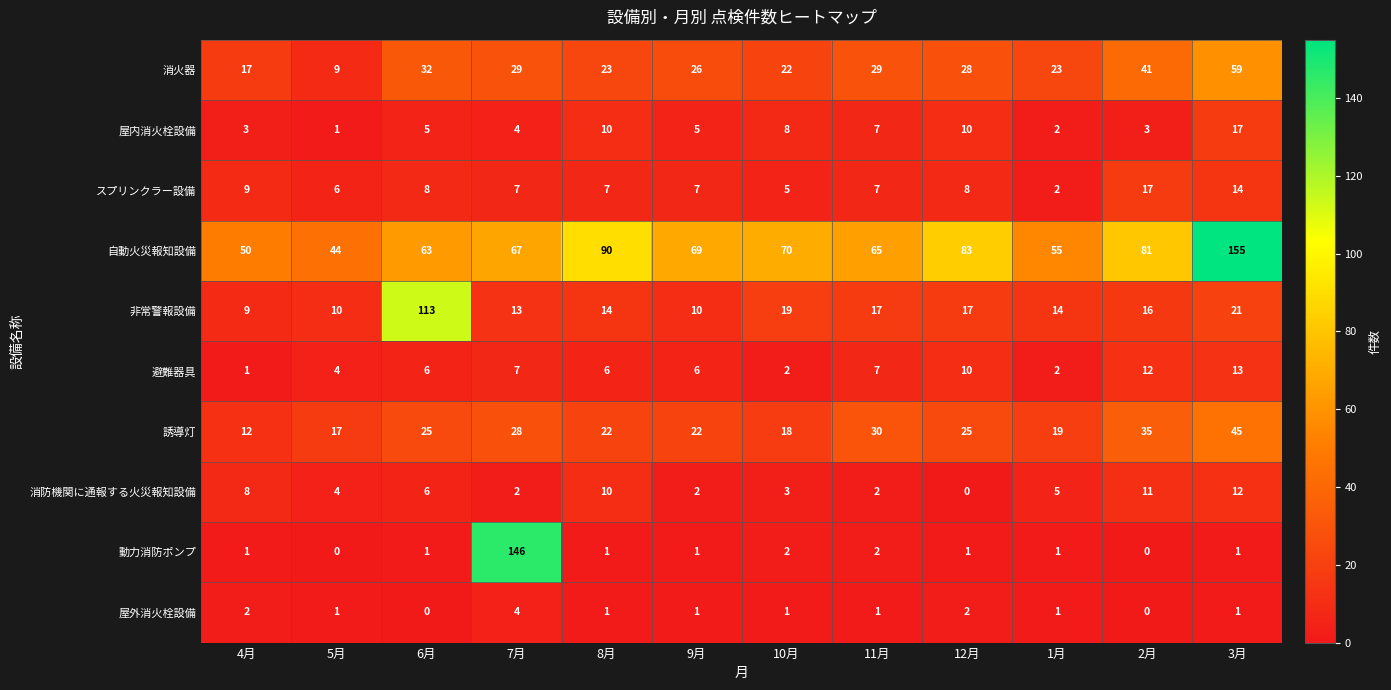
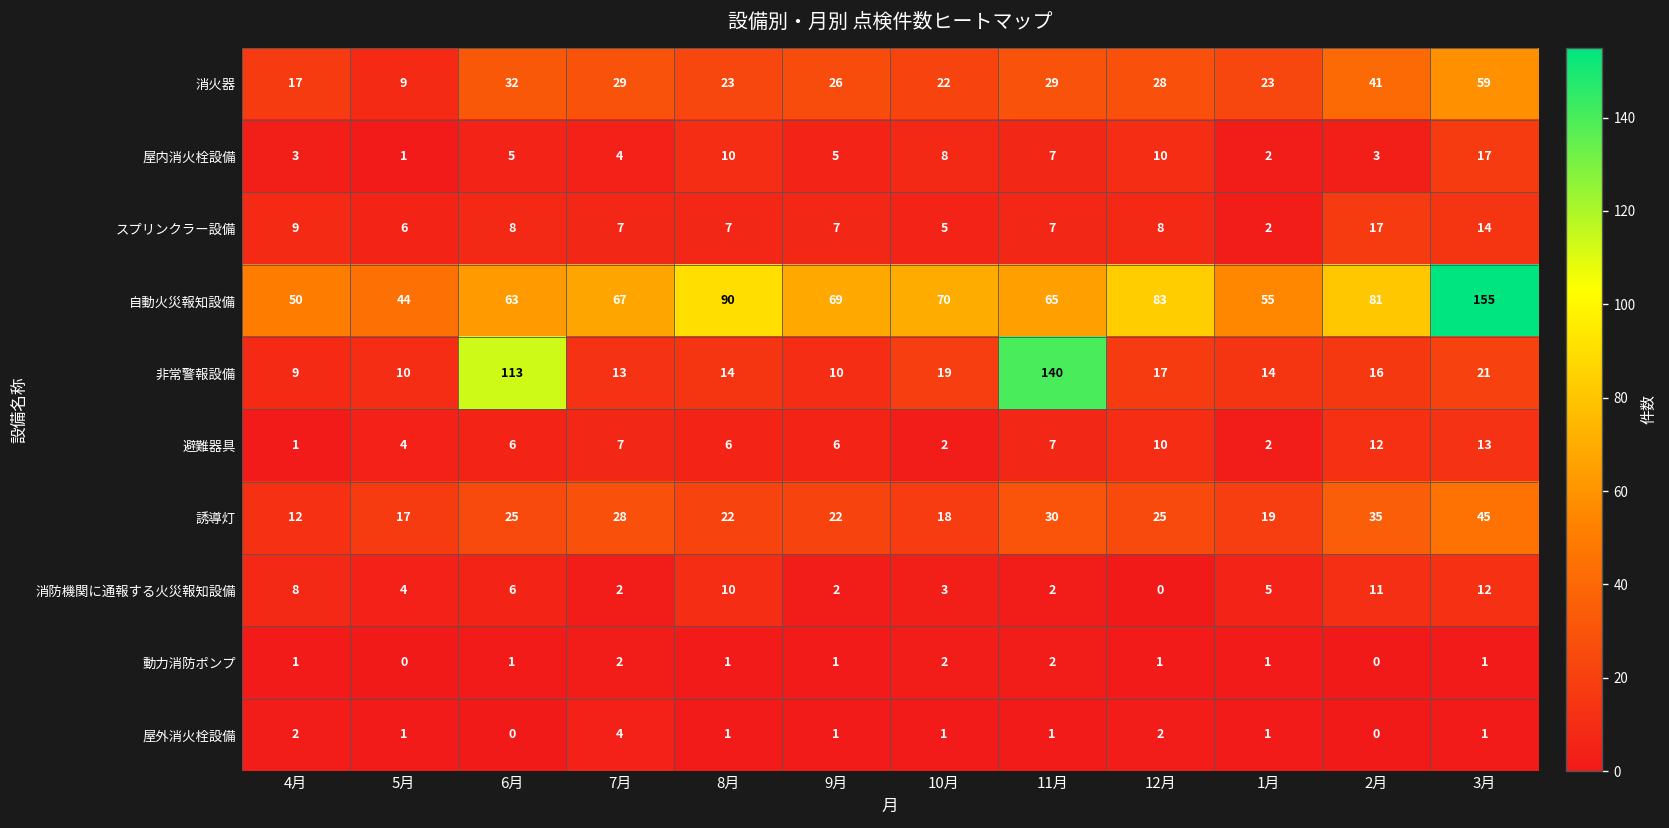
  {
    "消火器": {
      "4月": 17,
      "5月": 9,
      "6月": 32,
      "7月": 29,
      "8月": 23,
      "9月": 26,
      "10月": 22,
      "11月": 29,
      "12月": 28,
      "1月": 23,
      "2月": 41,
      "3月": 59
    },
    "屋内消火栓設備": {
      "4月": 3,
      "5月": 1,
      "6月": 5,
      "7月": 4,
      "8月": 10,
      "9月": 5,
      "10月": 8,
      "11月": 7,
      "12月": 10,
      "1月": 2,
      "2月": 3,
      "3月": 17
    },
    "スプリンクラー設備": {
      "4月": 9,
      "5月": 6,
      "6月": 8,
      "7月": 7,
      "8月": 7,
      "9月": 7,
      "10月": 5,
      "11月": 7,
      "12月": 8,
      "1月": 2,
      "2月": 17,
      "3月": 14
    },
    "自動火災報知設備": {
      "4月": 50,
      "5月": 44,
      "6月": 63,
      "7月": 67,
      "8月": 90,
      "9月": 69,
      "10月": 70,
      "11月": 65,
      "12月": 83,
      "1月": 55,
      "2月": 81,
      "3月": 155
    },
    "非常警報設備": {
      "4月": 9,
      "5月": 10,
      "6月": 113,
      "7月": 13,
      "8月": 14,
      "9月": 10,
      "10月": 19,
-     "11月": 17,
+     "11月": 140,
      "12月": 17,
      "1月": 14,
      "2月": 16,
      "3月": 21
    },
    "避難器具": {
      "4月": 1,
      "5月": 4,
      "6月": 6,
      "7月": 7,
      "8月": 6,
      "9月": 6,
      "10月": 2,
      "11月": 7,
      "12月": 10,
      "1月": 2,
      "2月": 12,
      "3月": 13
    },
    "誘導灯": {
      "4月": 12,
      "5月": 17,
      "6月": 25,
      "7月": 28,
      "8月": 22,
      "9月": 22,
      "10月": 18,
      "11月": 30,
      "12月": 25,
      "1月": 19,
      "2月": 35,
      "3月": 45
    },
    "消防機関に通報する火災報知設備": {
      "4月": 8,
      "5月": 4,
      "6月": 6,
      "7月": 2,
      "8月": 10,
      "9月": 2,
      "10月": 3,
      "11月": 2,
      "12月": 0,
      "1月": 5,
      "2月": 11,
      "3月": 12
    },
    "動力消防ポンプ": {
      "4月": 1,
      "5月": 0,
      "6月": 1,
-     "7月": 146,
+     "7月": 2,
      "8月": 1,
      "9月": 1,
      "10月": 2,
      "11月": 2,
      "12月": 1,
      "1月": 1,
      "2月": 0,
      "3月": 1
    },
    "屋外消火栓設備": {
      "4月": 2,
      "5月": 1,
      "6月": 0,
      "7月": 4,
      "8月": 1,
      "9月": 1,
      "10月": 1,
      "11月": 1,
      "12月": 2,
      "1月": 1,
      "2月": 0,
      "3月": 1
    }
  }
